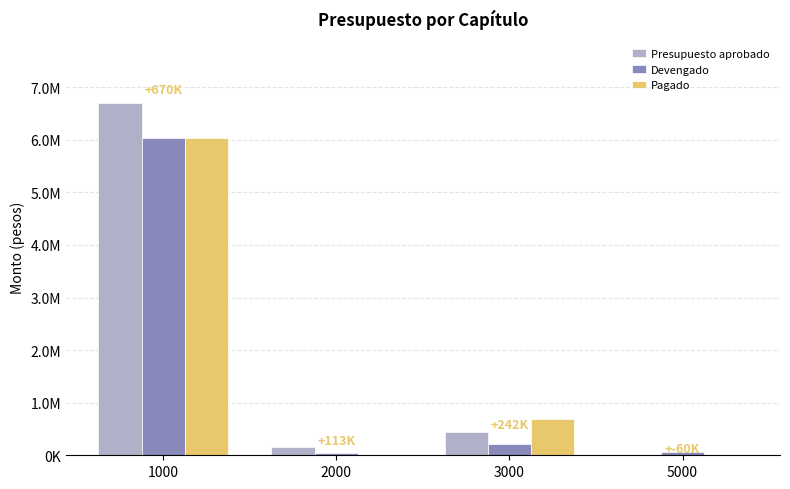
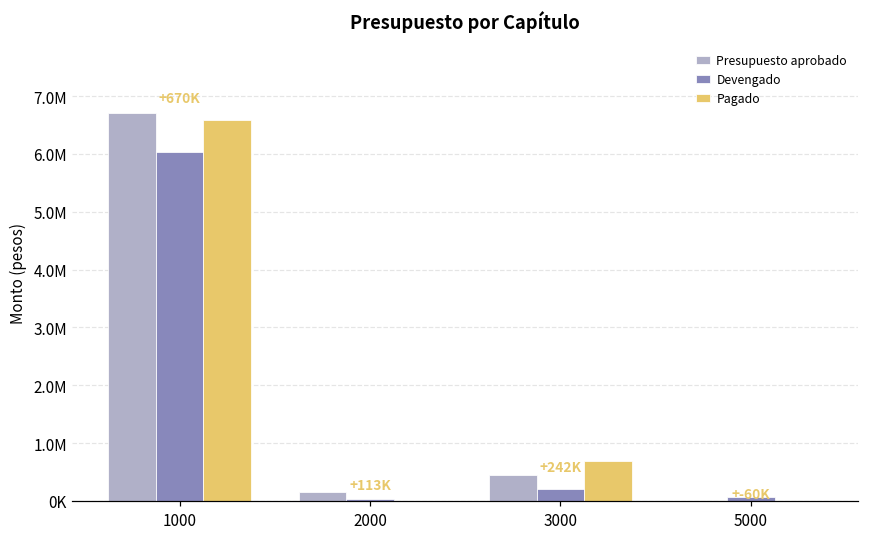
  {
    "Pagado": {
-     "1000": 6000000,
+     "1000": 6600000,
      "3000": 700000,
      "5000": 0
    }
  }
